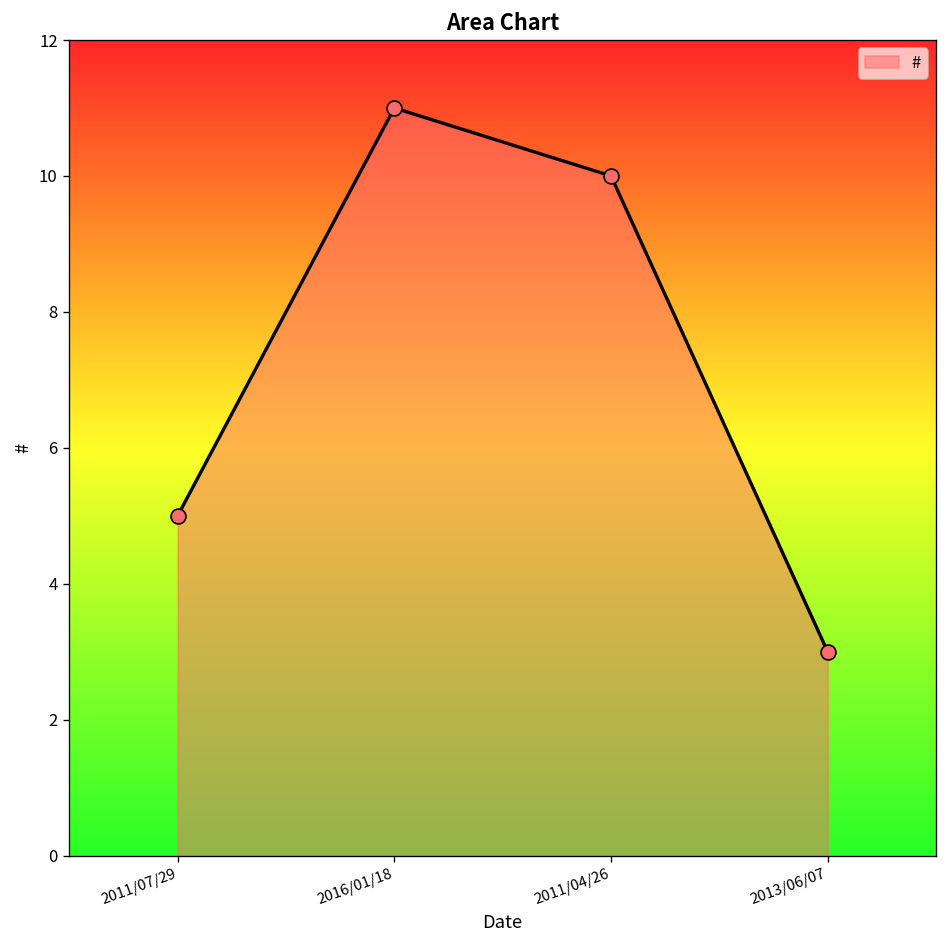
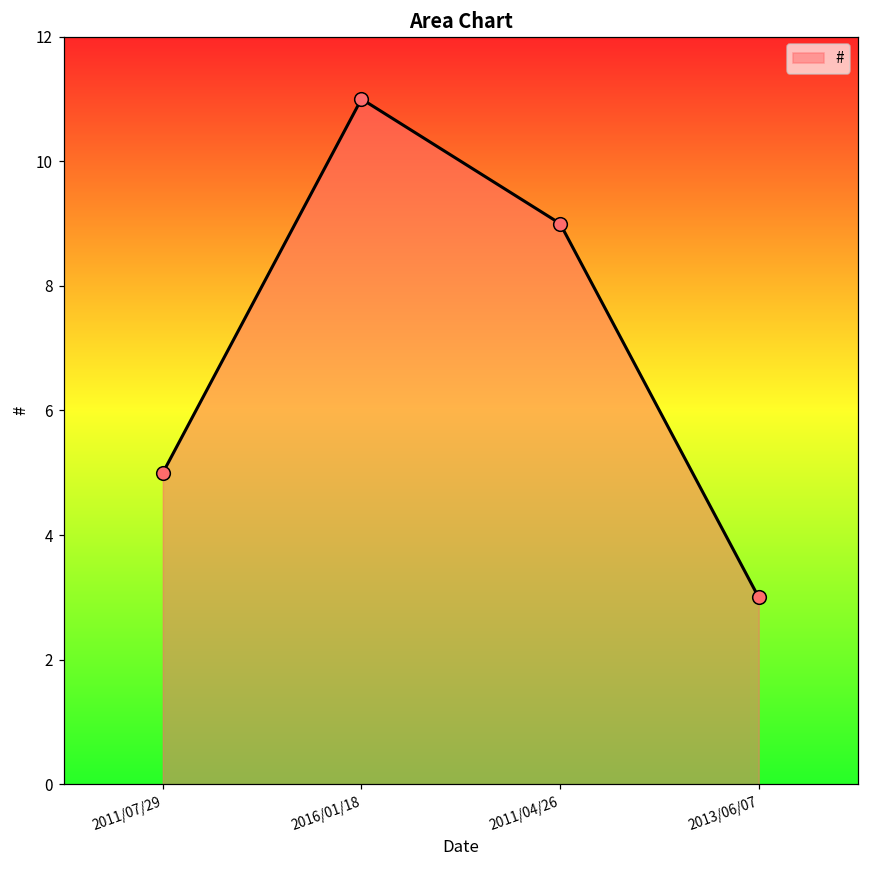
  {
    "2011/07/29": 5,
    "2016/01/18": 11,
-   "2011/04/26": 10,
+   "2011/04/26": 9,
    "2013/06/07": 3
  }
